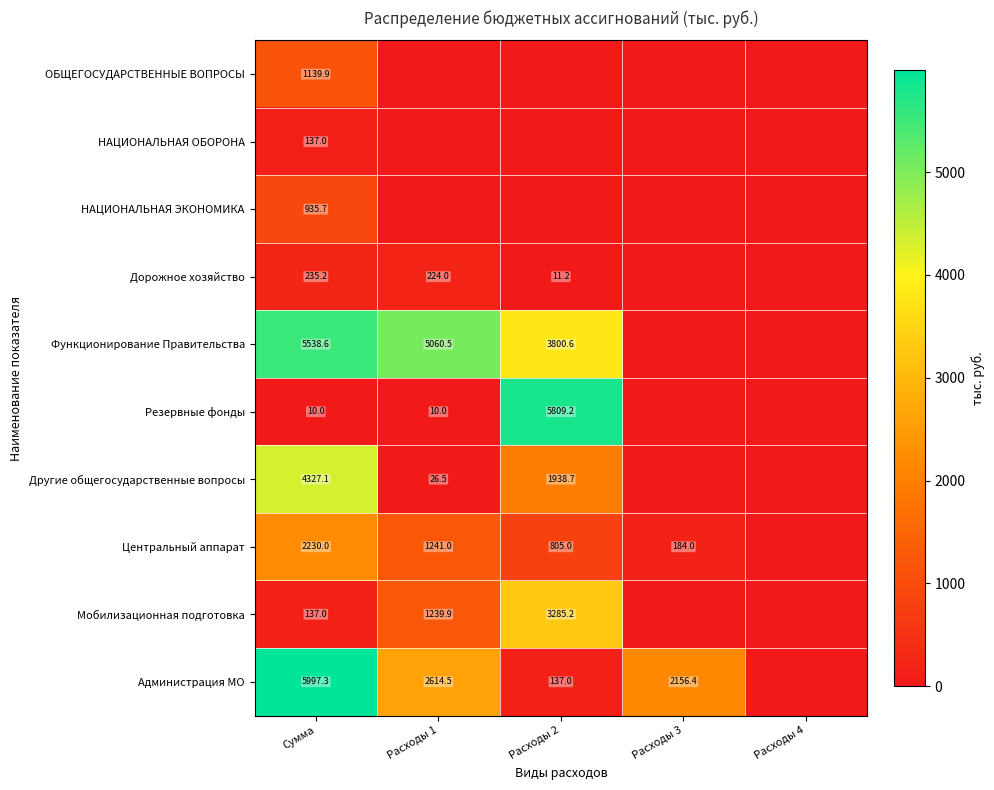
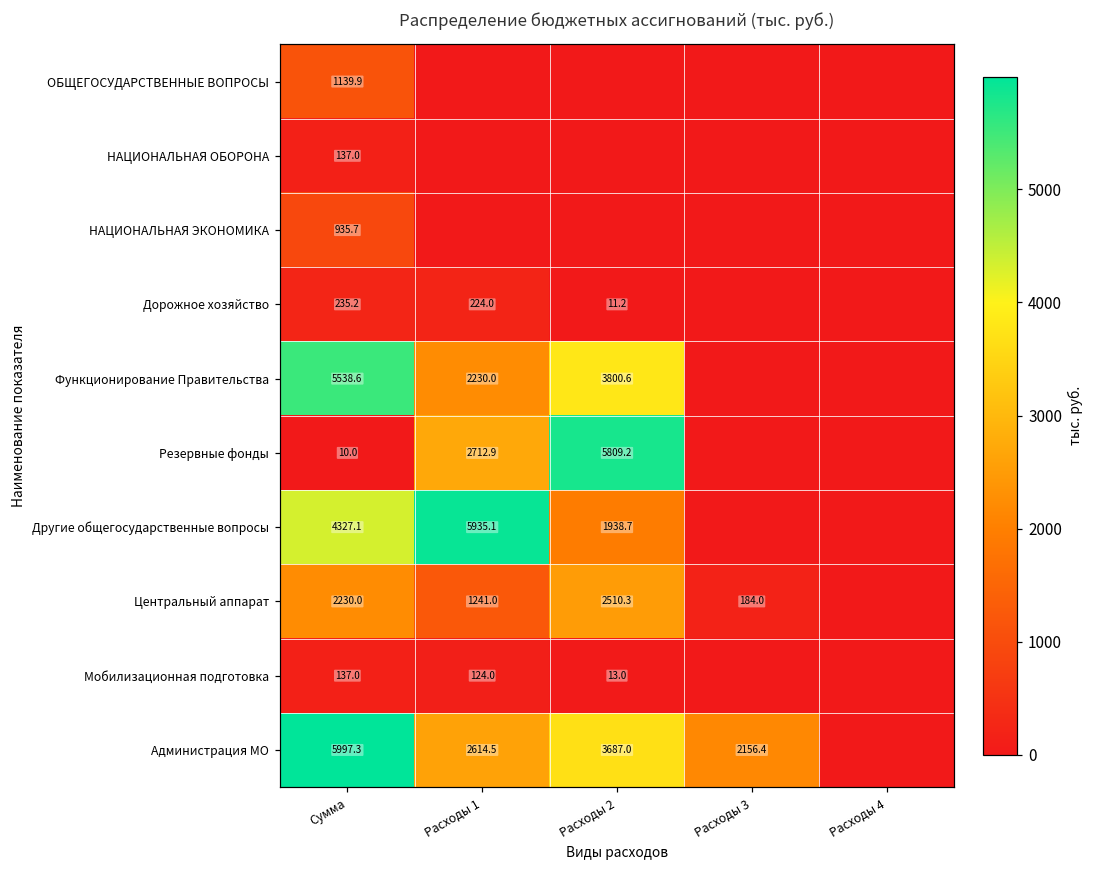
  {
    "Функционирование Правительства": {
-     "Расходы 1": 5060.5
+     "Расходы 1": 2230.0
    },
    "Резервные фонды": {
-     "Расходы 1": 10.0
+     "Расходы 1": 2712.9
    },
    "Другие общегосударственные вопросы": {
-     "Расходы 1": 26.5
+     "Расходы 1": 5935.1
    },
    "Центральный аппарат": {
-     "Расходы 2": 805.0
+     "Расходы 2": 2510.3
    },
    "Мобилизационная подготовка": {
-     "Расходы 1": 1239.9,
-     "Расходы 2": 3285.2
+     "Расходы 1": 124.0,
+     "Расходы 2": 13.0
    },
    "Администрация МО": {
-     "Расходы 2": 137.0
+     "Расходы 2": 3687.0
    }
  }
